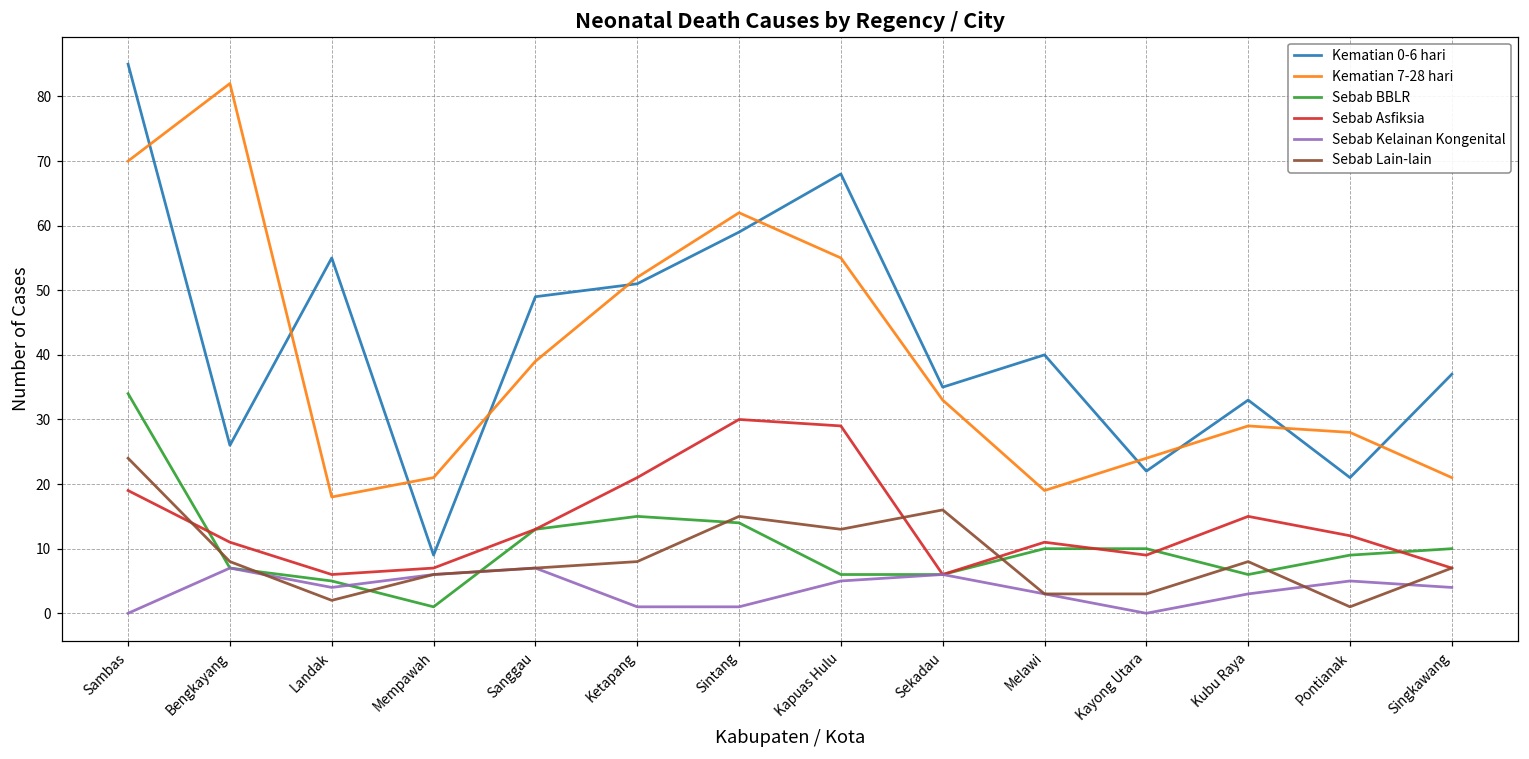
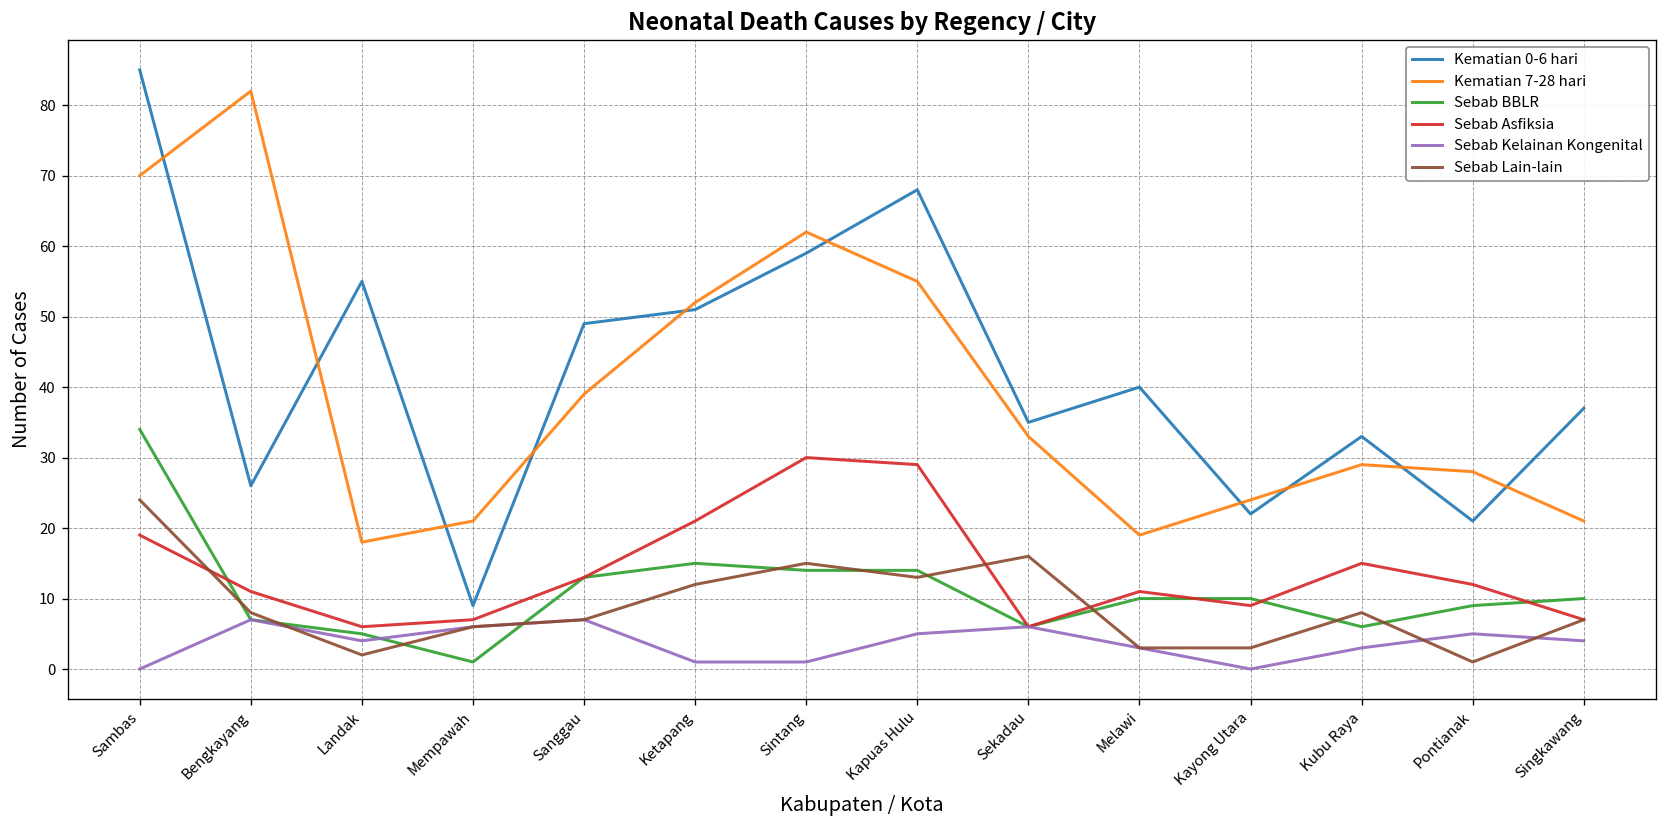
  {
    "Kematian 0-6 hari": {
      "Sambas": 85,
      "Bengkayang": 26,
      "Landak": 55,
      "Mempawah": 9,
      "Sanggau": 49,
      "Ketapang": 51,
      "Sintang": 59,
      "Kapuas Hulu": 68,
      "Sekadau": 35,
      "Melawi": 40,
      "Kayong Utara": 22,
      "Kubu Raya": 33,
      "Pontianak": 21,
      "Singkawang": 37
    },
    "Kematian 7-28 hari": {
      "Sambas": 70,
      "Bengkayang": 82,
      "Landak": 18,
      "Mempawah": 21,
      "Sanggau": 39,
      "Ketapang": 52,
      "Sintang": 62,
      "Kapuas Hulu": 55,
      "Sekadau": 33,
      "Melawi": 19,
      "Kayong Utara": 24,
      "Kubu Raya": 29,
      "Pontianak": 28,
      "Singkawang": 21
    },
    "Sebab BBLR": {
      "Sambas": 34,
      "Landak": 5,
      "Mempawah": 1,
      "Ketapang": 15,
      "Sintang": 14,
-     "Kapuas Hulu": 6,
+     "Kapuas Hulu": 14,
      "Melawi": 10,
      "Kayong Utara": 10,
      "Kubu Raya": 6,
      "Pontianak": 9,
      "Singkawang": 10
    },
    "Sebab Asfiksia": {
      "Sambas": 19,
      "Bengkayang": 11,
      "Landak": 6,
      "Mempawah": 7,
      "Ketapang": 21,
      "Sintang": 30,
      "Kapuas Hulu": 29,
      "Melawi": 11,
      "Kayong Utara": 9,
      "Kubu Raya": 15,
      "Pontianak": 12
    },
    "Sebab Kelainan Kongenital": {
      "Sambas": 0,
      "Landak": 4,
      "Ketapang": 1,
      "Sintang": 1,
      "Kapuas Hulu": 5,
      "Kayong Utara": 0,
      "Kubu Raya": 3,
      "Pontianak": 5,
      "Singkawang": 4
    },
    "Sebab Lain-lain": {
      "Sambas": 24,
      "Bengkayang": 8,
      "Landak": 2,
-     "Ketapang": 8,
+     "Ketapang": 12,
      "Sintang": 15,
      "Kapuas Hulu": 13,
      "Sekadau": 16,
      "Kayong Utara": 3,
      "Kubu Raya": 8,
      "Pontianak": 1
    }
  }
